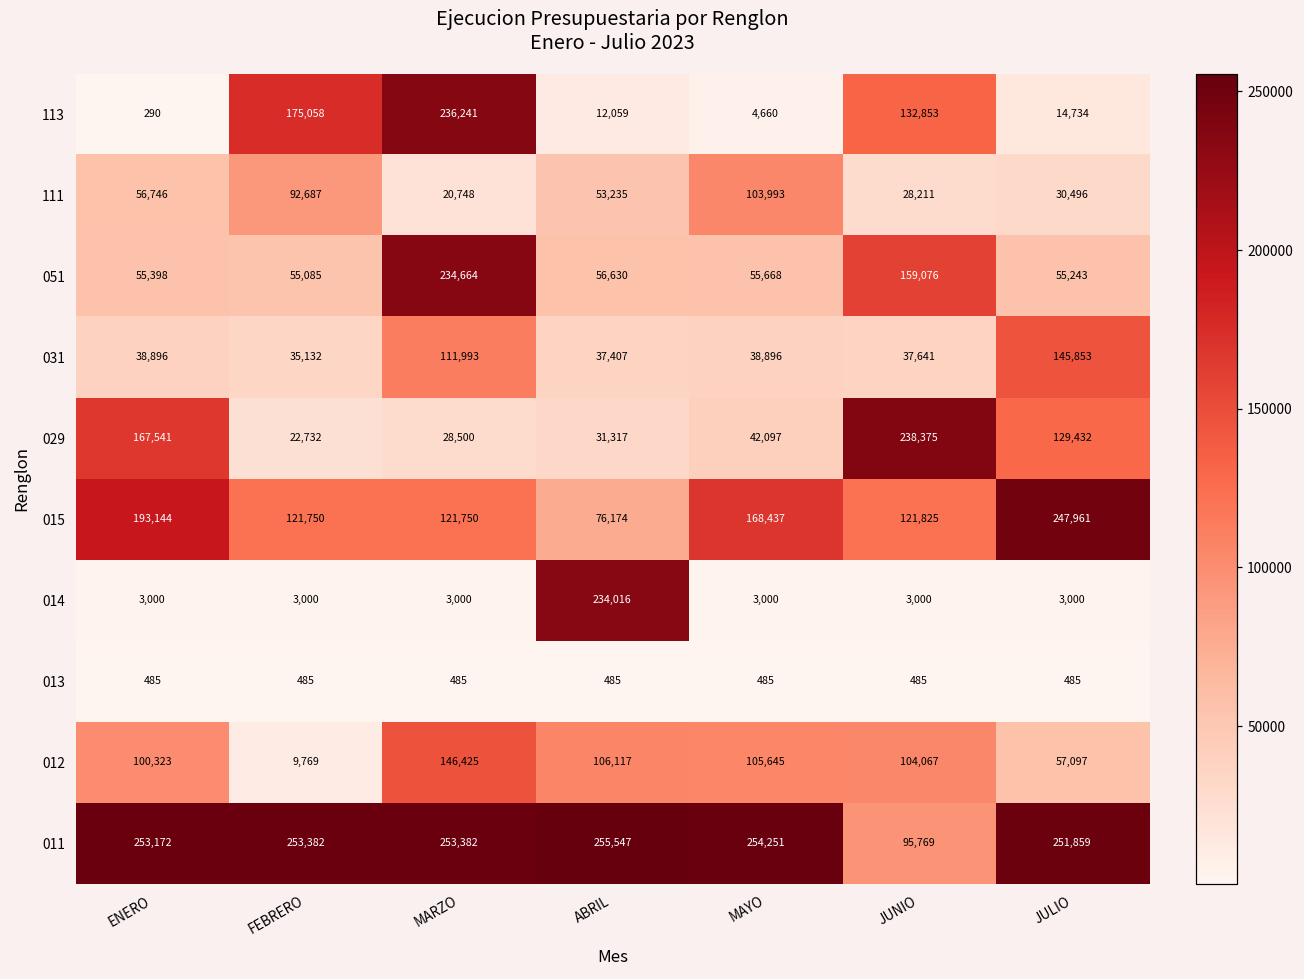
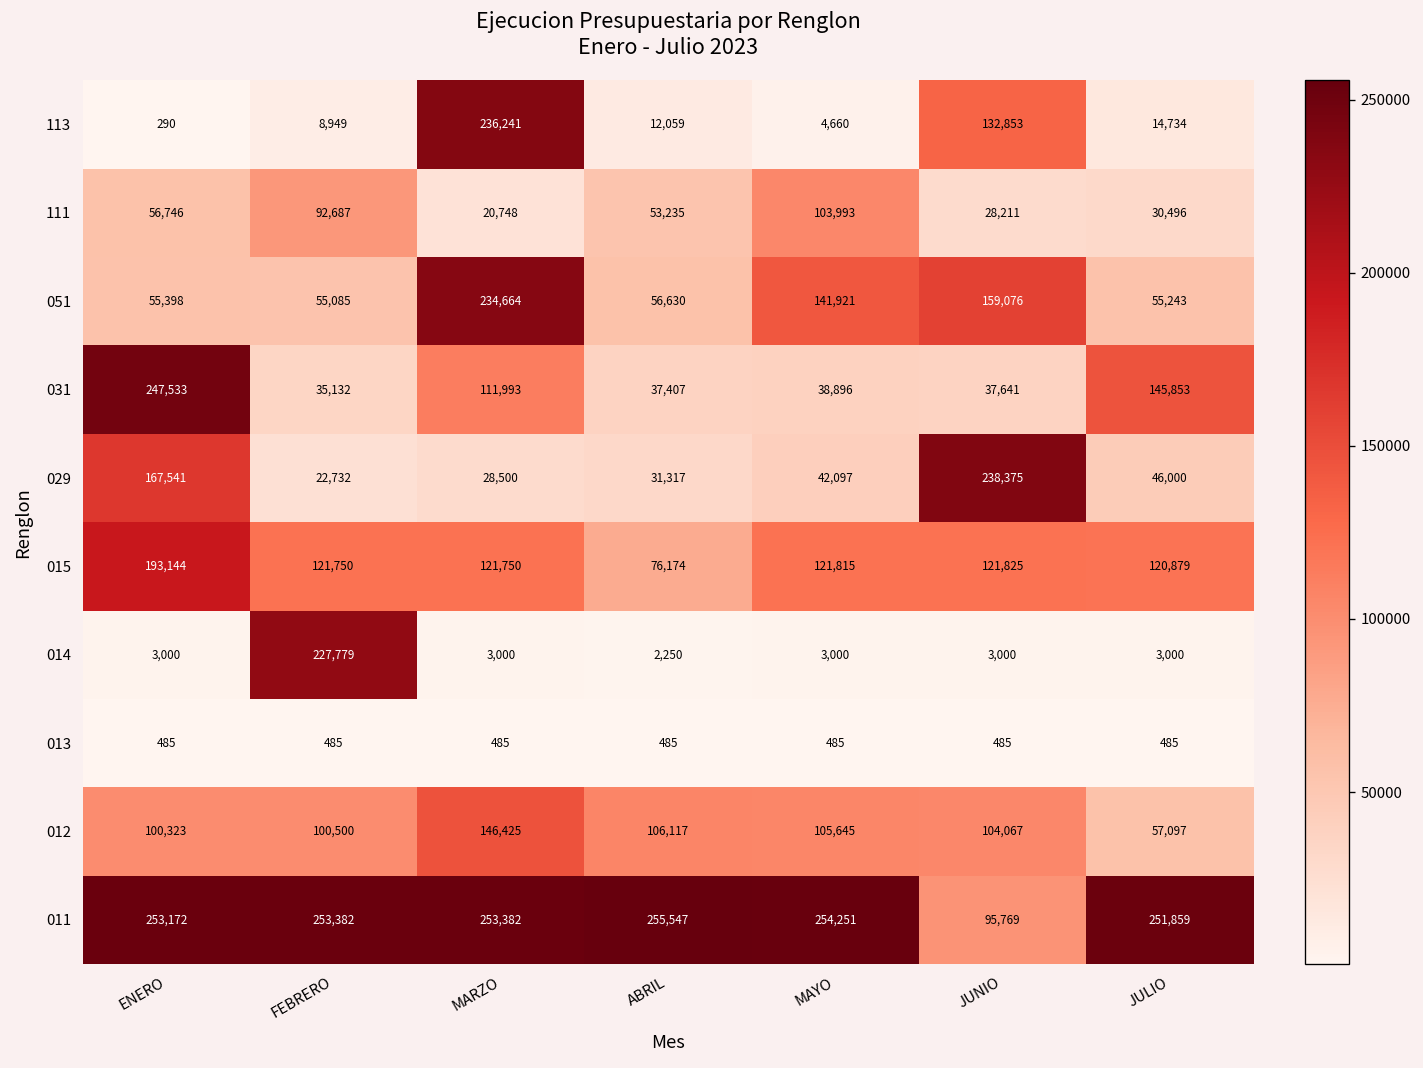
  {
    "113": {
      "ENERO": "290",
-     "FEBRERO": "175,058",
+     "FEBRERO": "8,949",
      "MARZO": "236,241",
      "ABRIL": "12,059",
      "MAYO": "4,660",
      "JUNIO": "132,853",
      "JULIO": "14,734"
    },
    "111": {
      "ENERO": "56,746",
      "FEBRERO": "92,687",
      "MARZO": "20,748",
      "ABRIL": "53,235",
      "MAYO": "103,993",
      "JUNIO": "28,211",
      "JULIO": "30,496"
    },
    "051": {
      "ENERO": "55,398",
      "FEBRERO": "55,085",
      "MARZO": "234,664",
      "ABRIL": "56,630",
-     "MAYO": "55,668",
+     "MAYO": "141,921",
      "JUNIO": "159,076",
      "JULIO": "55,243"
    },
    "031": {
-     "ENERO": "38,896",
+     "ENERO": "247,533",
      "FEBRERO": "35,132",
      "MARZO": "111,993",
      "ABRIL": "37,407",
      "MAYO": "38,896",
      "JUNIO": "37,641",
      "JULIO": "145,853"
    },
    "029": {
      "ENERO": "167,541",
      "FEBRERO": "22,732",
      "MARZO": "28,500",
      "ABRIL": "31,317",
      "MAYO": "42,097",
      "JUNIO": "238,375",
-     "JULIO": "129,432"
+     "JULIO": "46,000"
    },
    "015": {
      "ENERO": "193,144",
      "FEBRERO": "121,750",
      "MARZO": "121,750",
      "ABRIL": "76,174",
-     "MAYO": "168,437",
+     "MAYO": "121,815",
      "JUNIO": "121,825",
-     "JULIO": "247,961"
+     "JULIO": "120,879"
    },
    "014": {
      "ENERO": "3,000",
-     "FEBRERO": "3,000",
+     "FEBRERO": "227,779",
      "MARZO": "3,000",
-     "ABRIL": "234,016",
+     "ABRIL": "2,250",
      "MAYO": "3,000",
      "JUNIO": "3,000",
      "JULIO": "3,000"
    },
    "013": {
      "ENERO": "485",
      "FEBRERO": "485",
      "MARZO": "485",
      "ABRIL": "485",
      "MAYO": "485",
      "JUNIO": "485",
      "JULIO": "485"
    },
    "012": {
      "ENERO": "100,323",
-     "FEBRERO": "9,769",
+     "FEBRERO": "100,500",
      "MARZO": "146,425",
      "ABRIL": "106,117",
      "MAYO": "105,645",
      "JUNIO": "104,067",
      "JULIO": "57,097"
    },
    "011": {
      "ENERO": "253,172",
      "FEBRERO": "253,382",
      "MARZO": "253,382",
      "ABRIL": "255,547",
      "MAYO": "254,251",
      "JUNIO": "95,769",
      "JULIO": "251,859"
    }
  }
